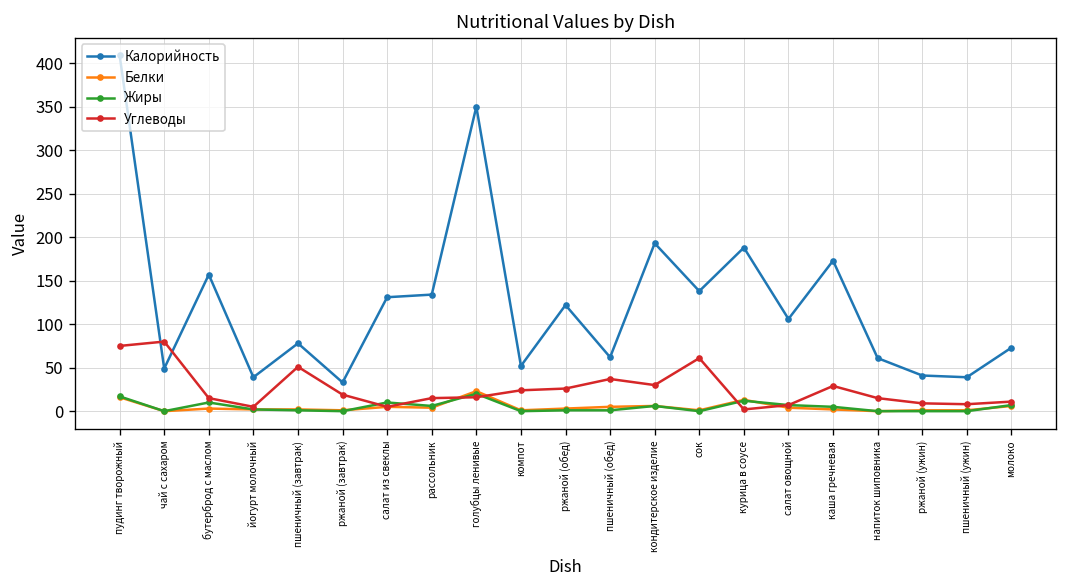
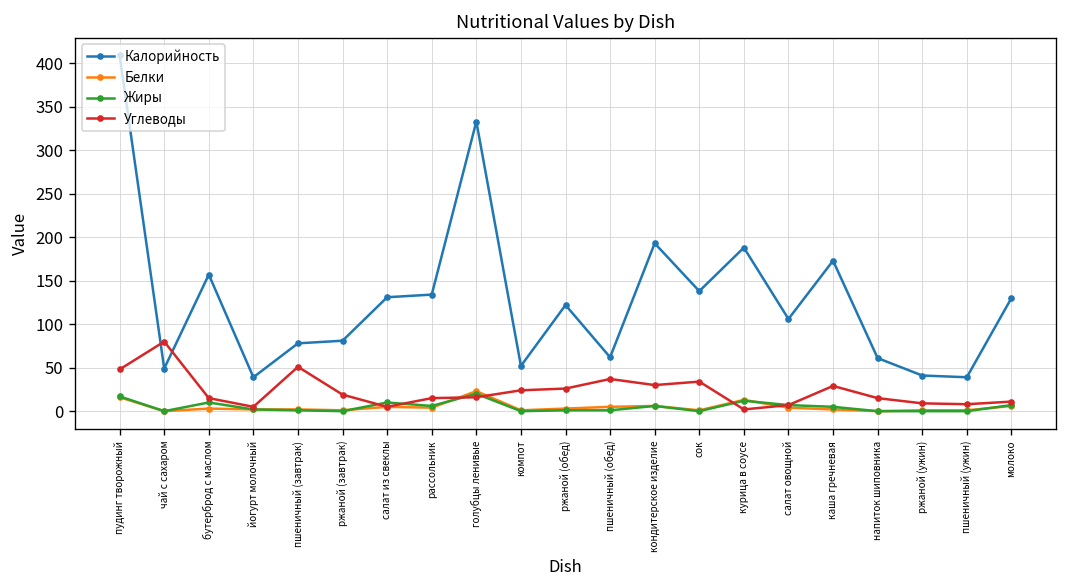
  {
    "Калорийность": {
      "чай с сахаром": 50,
      "бутерброд с маслом": 160,
      "йогурт молочный": 40,
      "пшеничный (завтрак)": 80,
-     "ржаной (завтрак)": 30,
+     "ржаной (завтрак)": 80,
      "салат из свеклы": 130,
      "рассольник": 130,
-     "голубцы ленивые": 350,
+     "голубцы ленивые": 330,
      "компот": 50,
      "ржаной (обед)": 120,
      "пшеничный (обед)": 60,
      "кондитерское изделие": 190,
      "сок": 140,
      "курица в соусе": 190,
      "салат овощной": 110,
      "каша гречневая": 170,
      "напиток шиповника": 60,
      "ржаной (ужин)": 40,
      "пшеничный (ужин)": 40,
-     "молоко": 70
+     "молоко": 130
    },
    "Белки": {
      "бутерброд с маслом": 0,
      "пшеничный (обед)": 10
    },
    "Жиры": {
      "бутерброд с маслом": 10,
      "салат из свеклы": 10,
      "пшеничный (обед)": 0
    },
    "Углеводы": {
-     "пудинг творожный": 80,
+     "пудинг творожный": 50,
      "чай с сахаром": 80,
      "бутерброд с маслом": 20,
      "пшеничный (завтрак)": 50,
      "ржаной (завтрак)": 20,
      "рассольник": 20,
      "голубцы ленивые": 20,
      "компот": 20,
      "ржаной (обед)": 30,
      "пшеничный (обед)": 40,
      "кондитерское изделие": 30,
-     "сок": 60,
+     "сок": 30,
      "курица в соусе": 0,
      "каша гречневая": 30,
      "напиток шиповника": 20,
      "ржаной (ужин)": 10,
      "пшеничный (ужин)": 10,
      "молоко": 10
    }
  }
